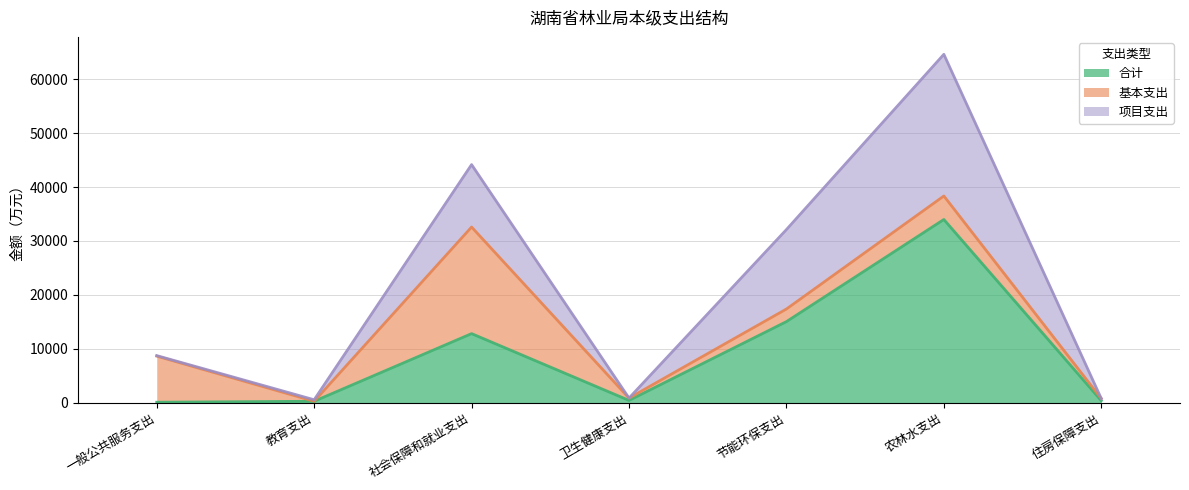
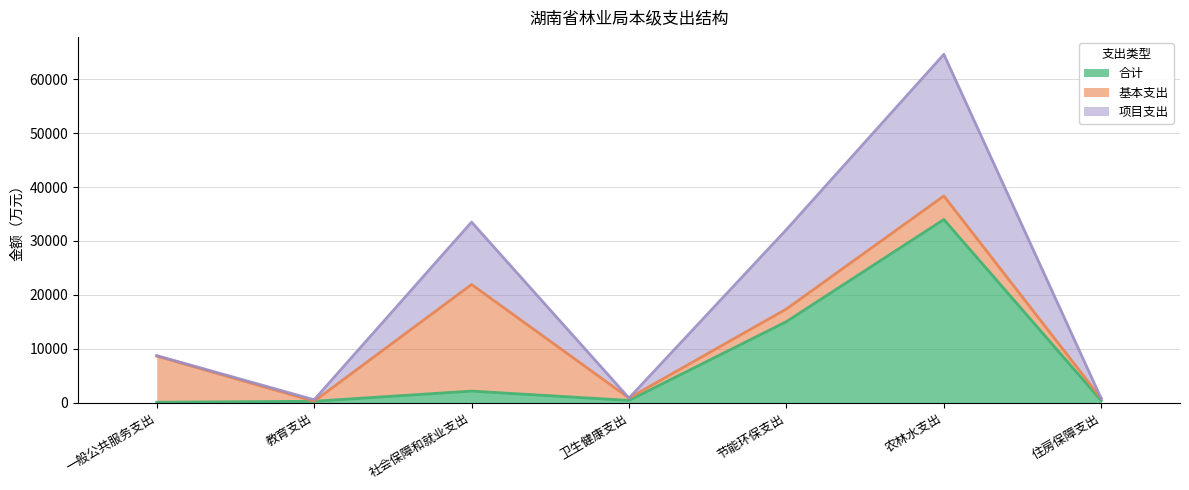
  {
    "合计": {
      "一般公共服务支出": 0,
-     "社会保障和就业支出": 13000,
+     "社会保障和就业支出": 2000,
      "节能环保支出": 15000,
      "农林水支出": 34000
    },
    "基本支出": {
      "社会保障和就业支出": 20000,
      "节能环保支出": 2000,
      "农林水支出": 4000
    },
    "项目支出": {
      "社会保障和就业支出": 12000,
      "节能环保支出": 15000,
      "农林水支出": 26000
    }
  }
